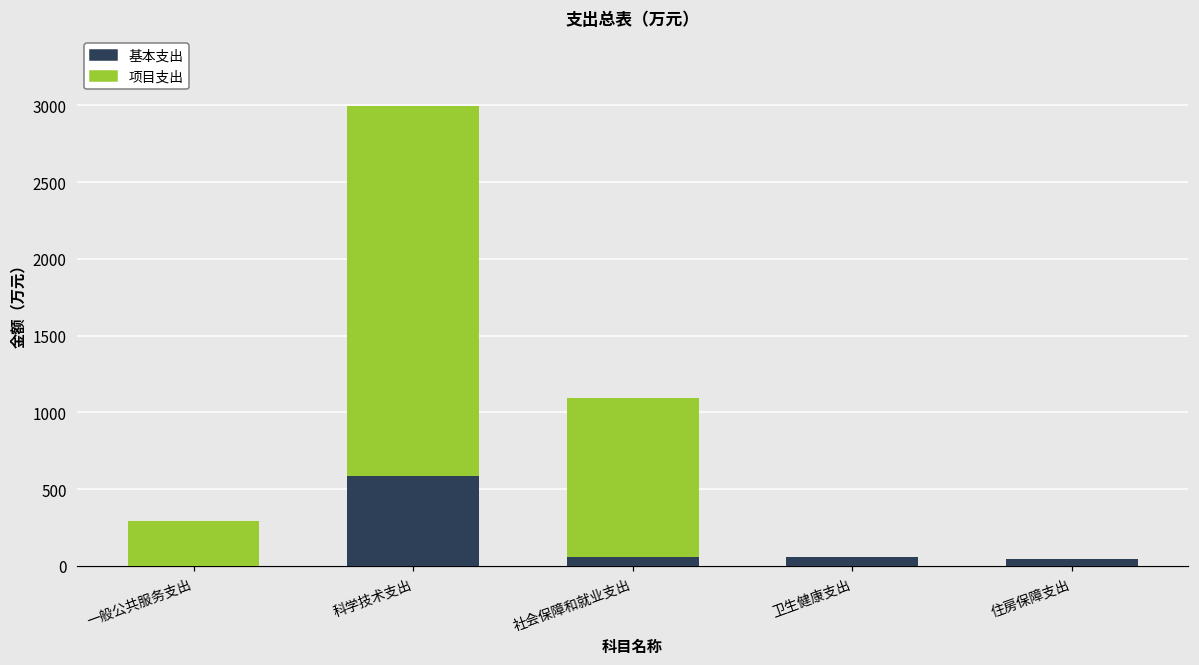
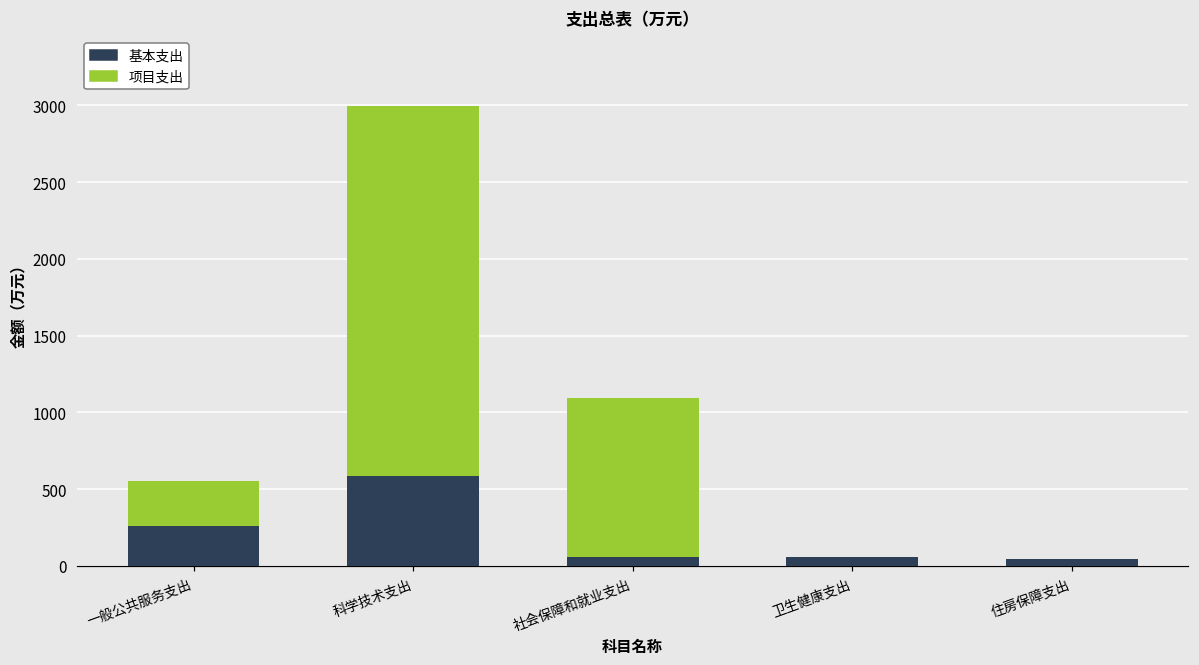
  {
    "基本支出": {
-     "一般公共服务支出": 0,
+     "一般公共服务支出": 260,
      "科学技术支出": 590,
      "社会保障和就业支出": 60,
      "卫生健康支出": 60,
      "住房保障支出": 40
    },
    "项目支出": {
      "一般公共服务支出": 290,
      "科学技术支出": 2410,
      "社会保障和就业支出": 1030,
      "卫生健康支出": 0,
      "住房保障支出": 0
    }
  }
